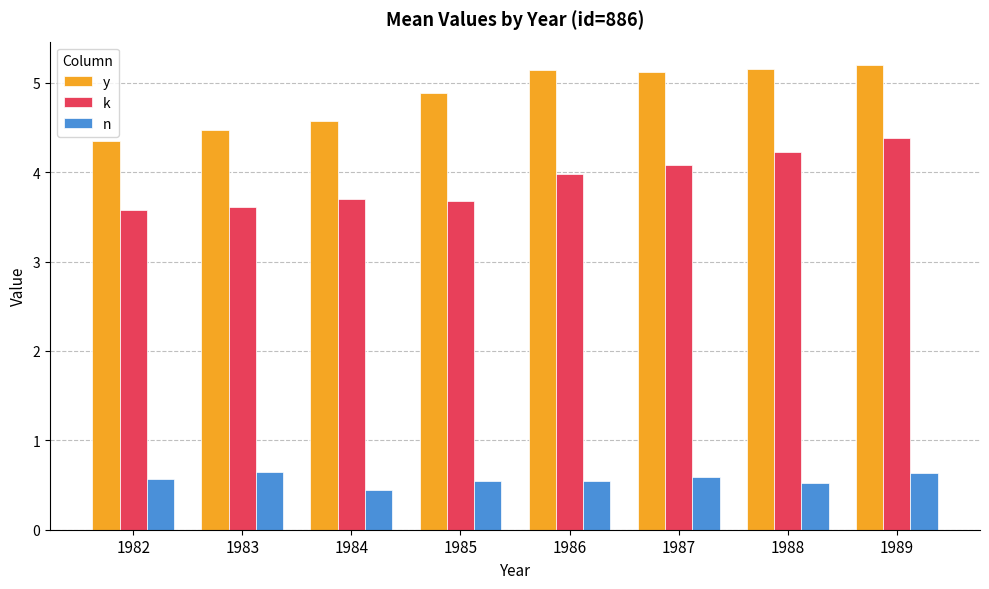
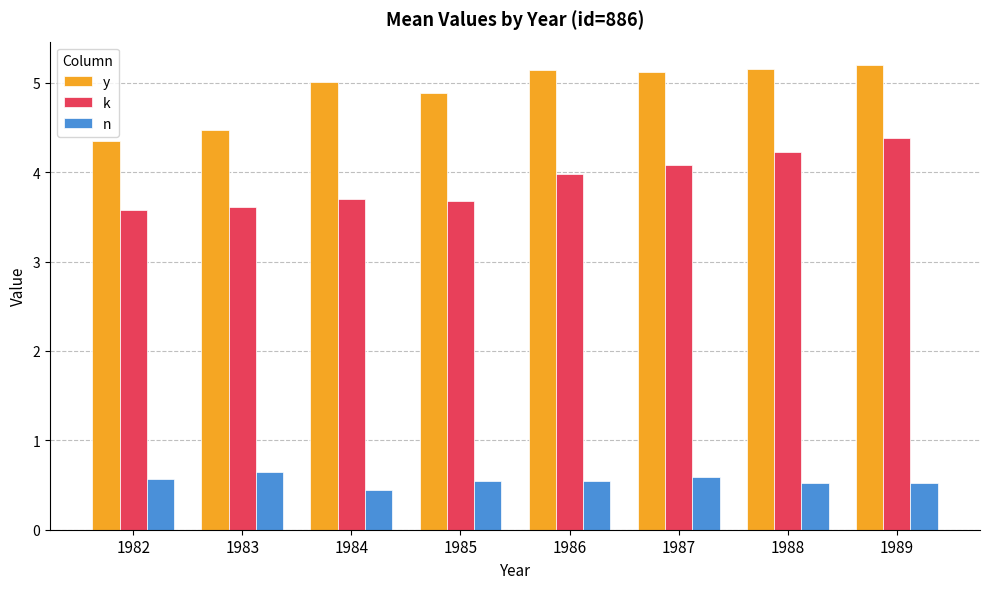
  {
    "y": {
      "1982": 4.4,
      "1983": 4.5,
-     "1984": 4.6,
+     "1984": 5.0,
      "1985": 4.9,
      "1986": 5.1,
      "1987": 5.1,
      "1988": 5.2,
      "1989": 5.2
    },
    "k": {
      "1982": 3.6,
      "1983": 3.6,
      "1984": 3.7,
      "1985": 3.7,
      "1986": 4.0,
      "1987": 4.1,
      "1988": 4.2,
      "1989": 4.4
    },
    "n": {
      "1982": 0.6,
      "1983": 0.6,
      "1984": 0.4,
      "1985": 0.5,
      "1986": 0.5,
      "1987": 0.6,
      "1988": 0.5,
-     "1989": 0.6
+     "1989": 0.5
    }
  }
